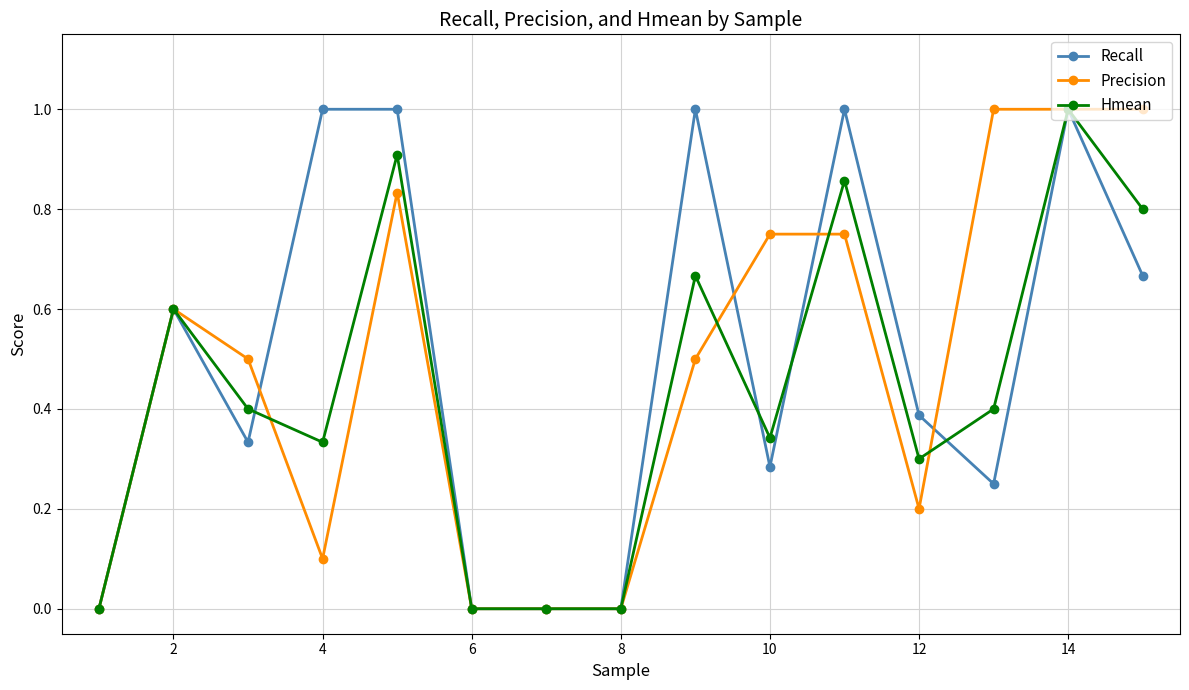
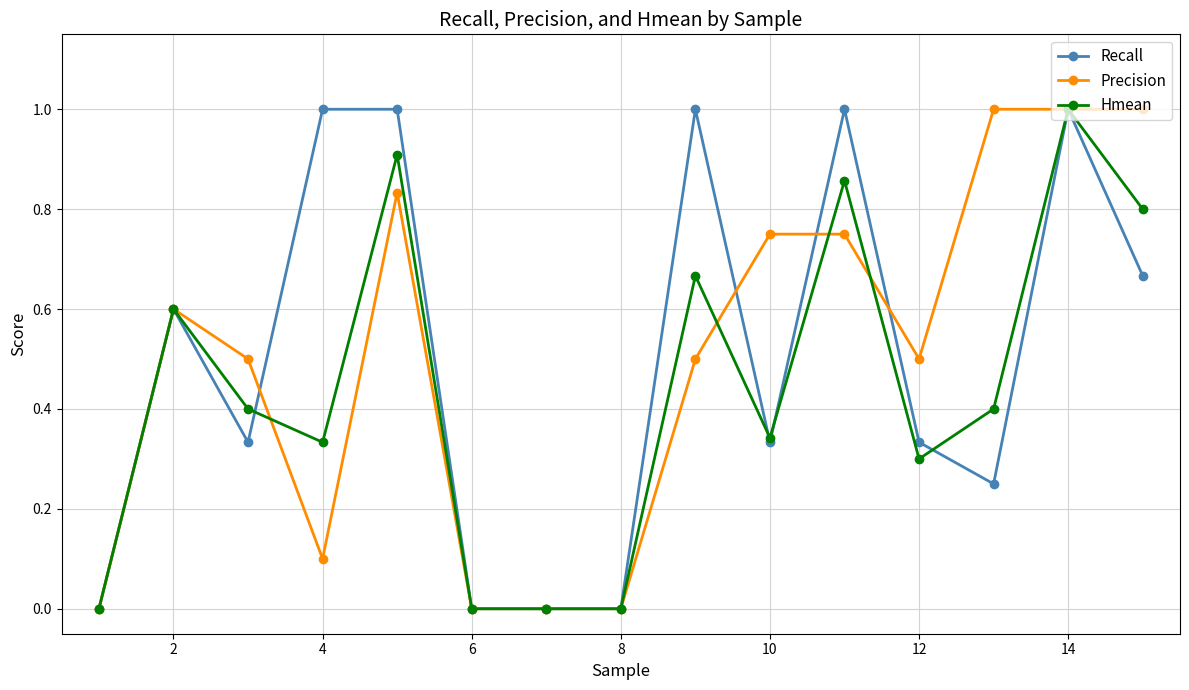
  {
    "Recall": {
      "4": 1.00,
-     "10": 0.28,
-     "12": 0.39
+     "10": 0.33,
+     "12": 0.33
    },
    "Precision": {
      "4": 0.1,
      "10": 0.75,
-     "12": 0.2
+     "12": 0.5
    },
    "Hmean": {
      "4": 0.33,
      "10": 0.34,
      "12": 0.30
    }
  }
